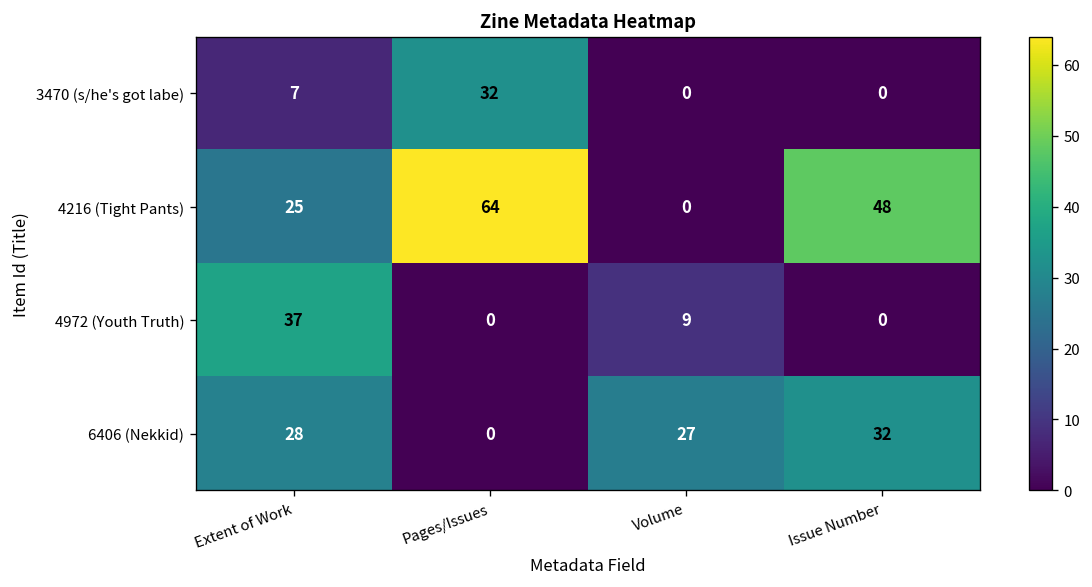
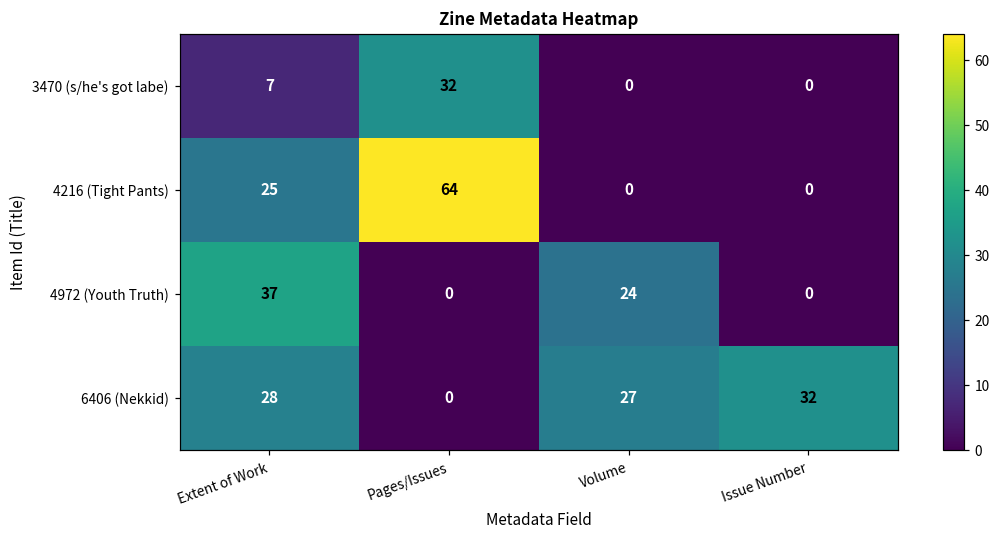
  {
    "3470 (s/he's got labe)": {
      "Extent of Work": 7,
      "Pages/Issues": 32,
      "Volume": 0,
      "Issue Number": 0
    },
    "4216 (Tight Pants)": {
      "Extent of Work": 25,
      "Pages/Issues": 64,
      "Volume": 0,
-     "Issue Number": 48
+     "Issue Number": 0
    },
    "4972 (Youth Truth)": {
      "Extent of Work": 37,
      "Pages/Issues": 0,
-     "Volume": 9,
+     "Volume": 24,
      "Issue Number": 0
    },
    "6406 (Nekkid)": {
      "Extent of Work": 28,
      "Pages/Issues": 0,
      "Volume": 27,
      "Issue Number": 32
    }
  }
